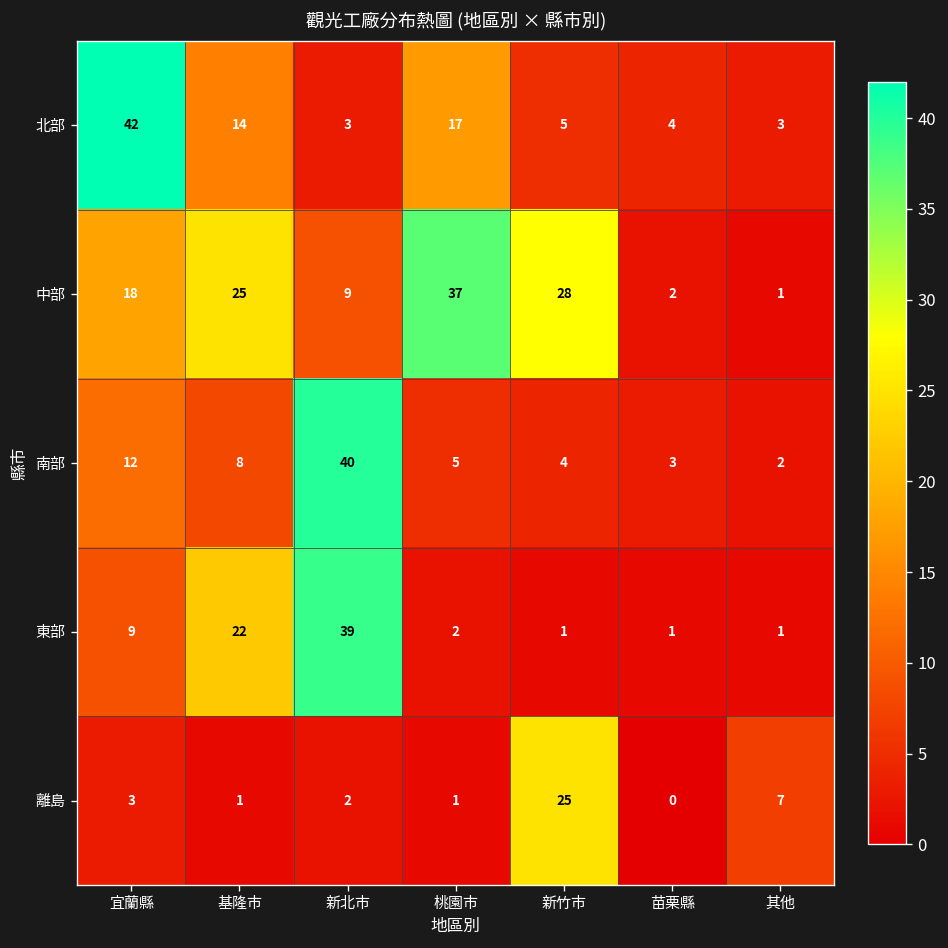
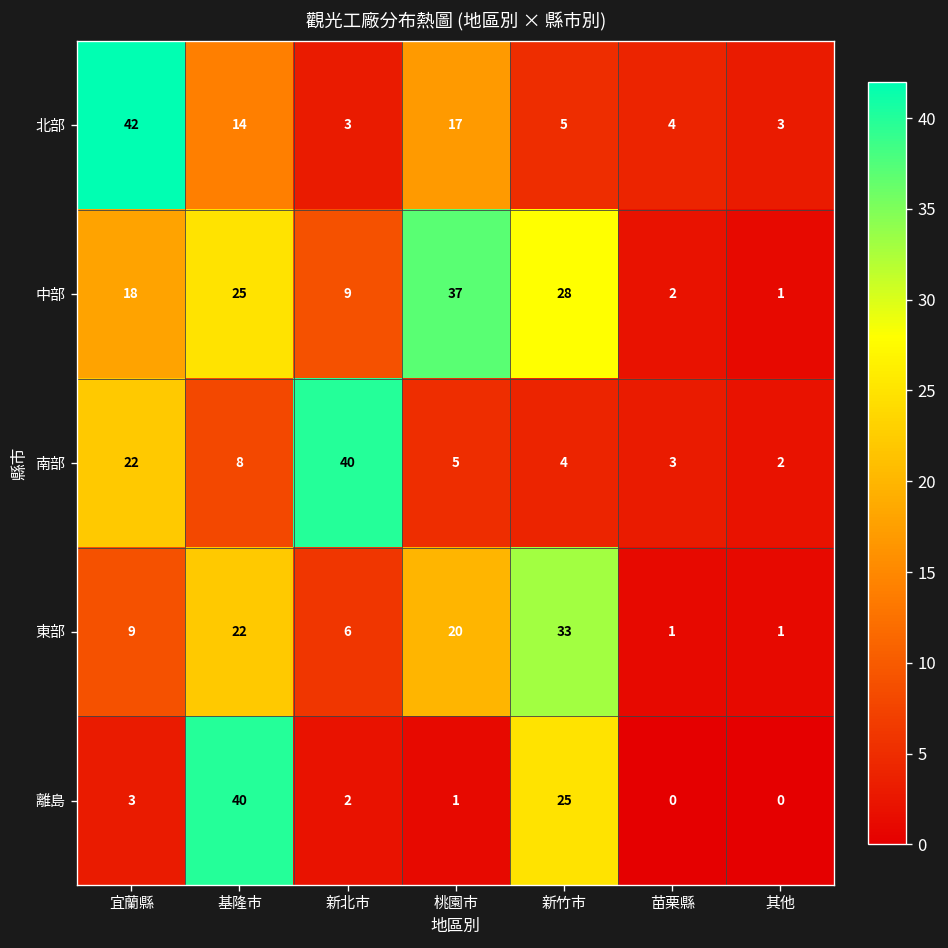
  {
    "北部": {
      "宜蘭縣": 42,
      "基隆市": 14,
      "新北市": 3,
      "桃園市": 17,
      "新竹市": 5,
      "苗栗縣": 4,
      "其他": 3
    },
    "中部": {
      "宜蘭縣": 18,
      "基隆市": 25,
      "新北市": 9,
      "桃園市": 37,
      "新竹市": 28,
      "苗栗縣": 2,
      "其他": 1
    },
    "南部": {
-     "宜蘭縣": 12,
+     "宜蘭縣": 22,
      "基隆市": 8,
      "新北市": 40,
      "桃園市": 5,
      "新竹市": 4,
      "苗栗縣": 3,
      "其他": 2
    },
    "東部": {
      "宜蘭縣": 9,
      "基隆市": 22,
-     "新北市": 39,
-     "桃園市": 2,
-     "新竹市": 1,
+     "新北市": 6,
+     "桃園市": 20,
+     "新竹市": 33,
      "苗栗縣": 1,
      "其他": 1
    },
    "離島": {
      "宜蘭縣": 3,
-     "基隆市": 1,
+     "基隆市": 40,
      "新北市": 2,
      "桃園市": 1,
      "新竹市": 25,
      "苗栗縣": 0,
-     "其他": 7
+     "其他": 0
    }
  }
